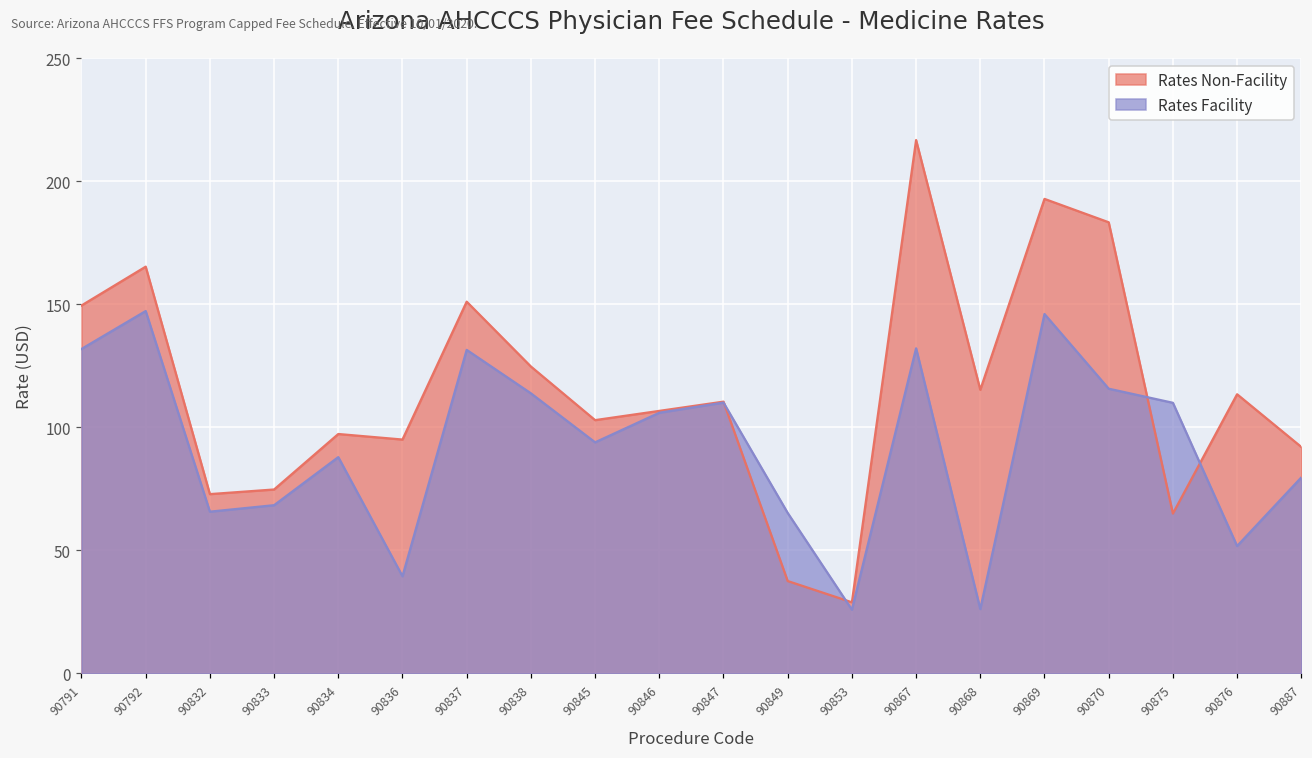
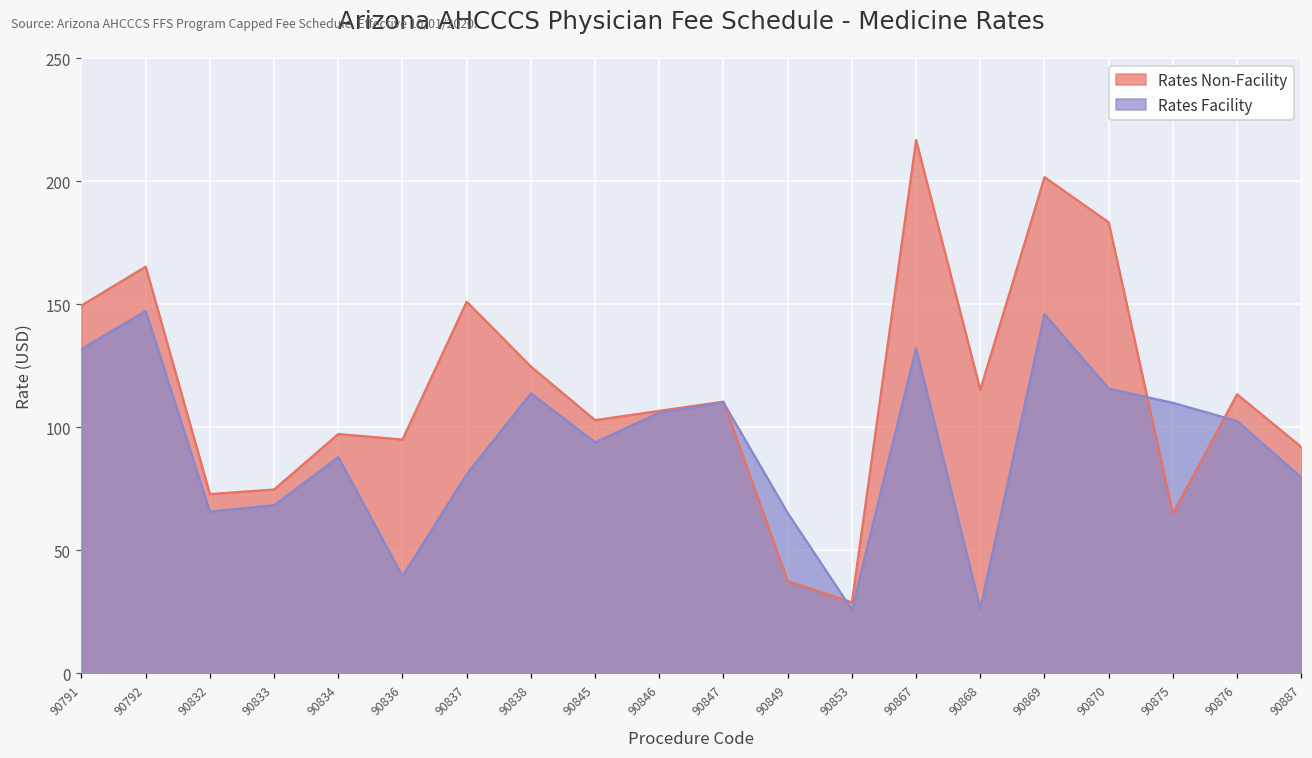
  {
    "Rates Non-Facility": {
      "90791": 150,
      "90792": 165,
      "90832": 73,
      "90833": 75,
      "90834": 97,
      "90836": 95,
      "90837": 151,
      "90838": 125,
      "90845": 103,
      "90849": 38,
      "90853": 29,
      "90867": 217,
      "90868": 115,
-     "90869": 193,
+     "90869": 202,
      "90870": 183,
      "90875": 65,
      "90876": 113,
      "90887": 92
    },
    "Rates Facility": {
      "90791": 132,
      "90792": 147,
      "90832": 66,
      "90833": 68,
      "90834": 88,
      "90836": 40,
-     "90837": 131,
+     "90837": 81,
      "90838": 114,
      "90845": 94,
      "90849": 65,
      "90853": 26,
      "90867": 132,
      "90868": 26,
      "90869": 146,
      "90870": 116,
      "90875": 110,
-     "90876": 52,
+     "90876": 103,
      "90887": 80
    }
  }
